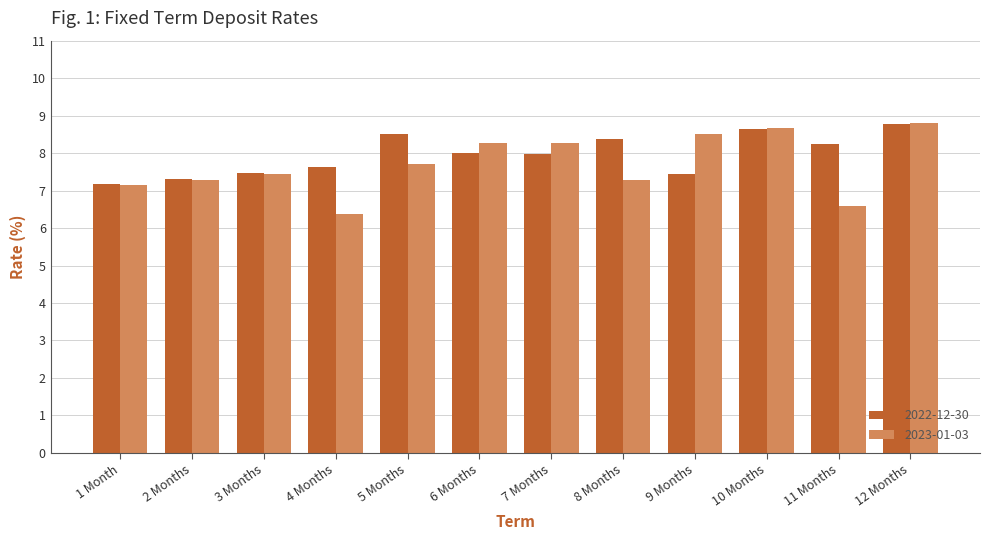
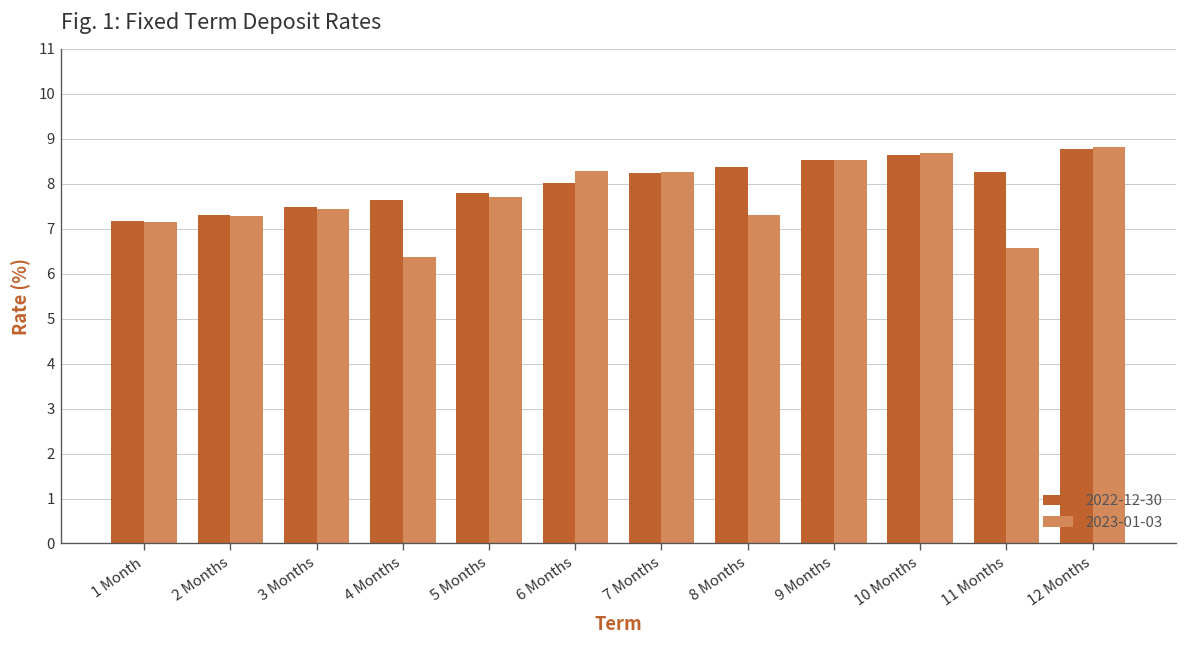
  {
    "2022-12-30": {
      "1 Month": 7.2,
      "2 Months": 7.3,
      "3 Months": 7.5,
      "4 Months": 7.6,
-     "5 Months": 8.5,
+     "5 Months": 7.8,
      "6 Months": 8.0,
-     "7 Months": 8.0,
+     "7 Months": 8.2,
      "8 Months": 8.4,
-     "9 Months": 7.4,
+     "9 Months": 8.5,
      "10 Months": 8.6,
      "11 Months": 8.3,
      "12 Months": 8.8
    },
    "2023-01-03": {
      "1 Month": 7.2,
      "2 Months": 7.3,
      "3 Months": 7.4,
      "4 Months": 6.4,
      "5 Months": 7.7,
      "6 Months": 8.3,
      "7 Months": 8.3,
      "8 Months": 7.3,
      "9 Months": 8.5,
      "10 Months": 8.7,
      "11 Months": 6.6,
      "12 Months": 8.8
    }
  }
